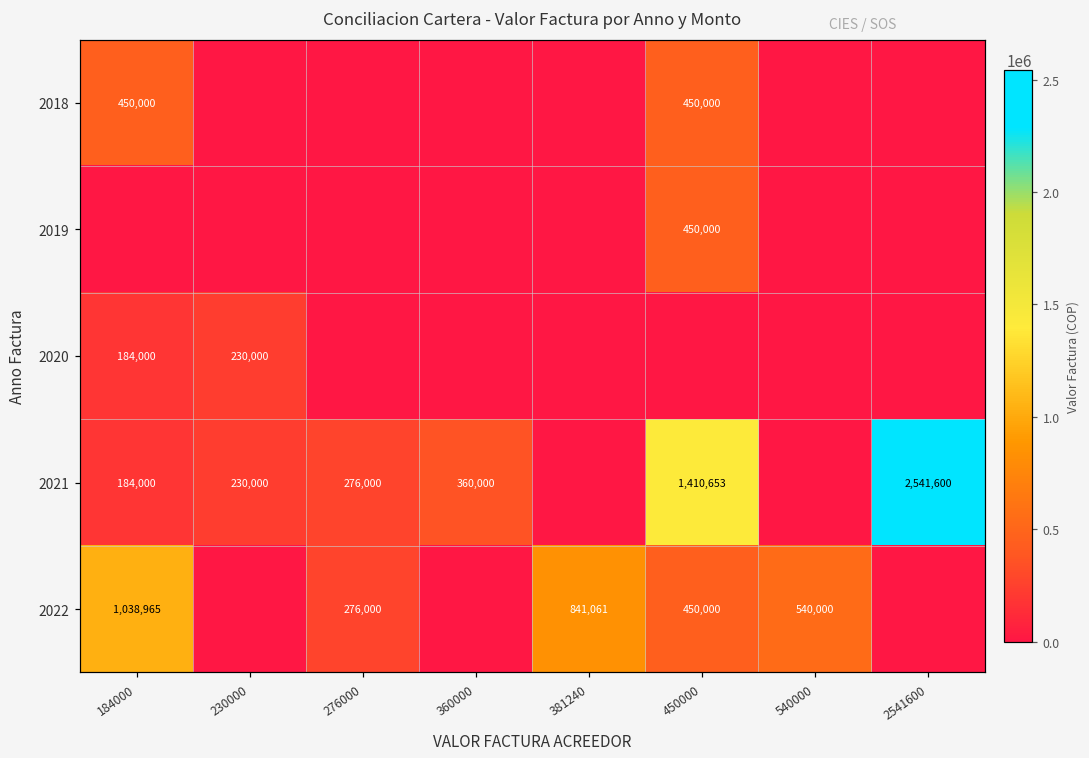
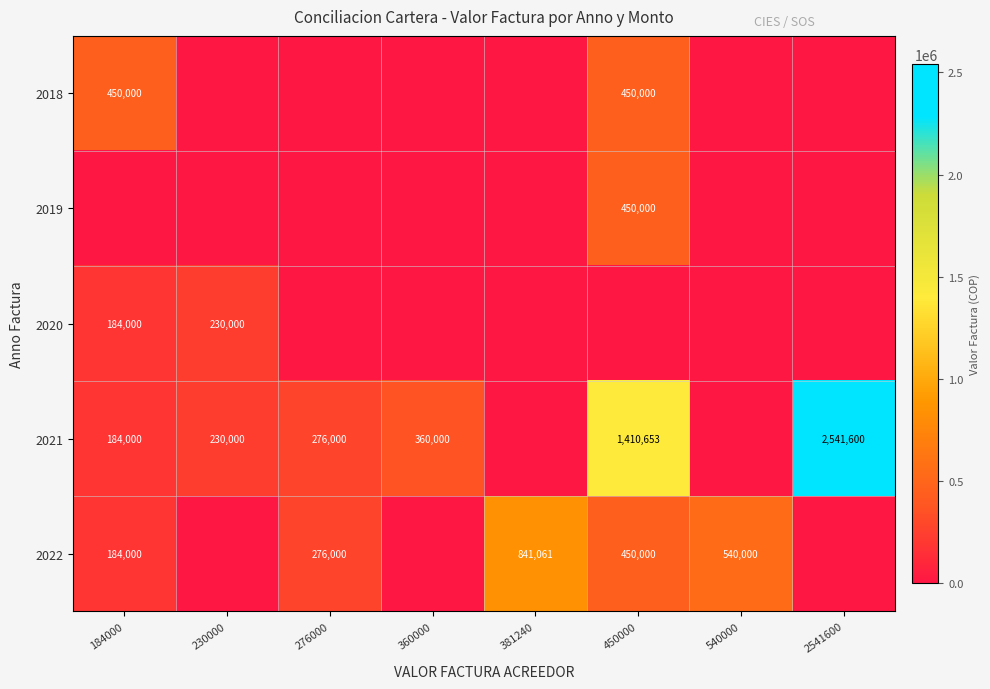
  {
    "2018": {
      "184000": "450,000",
      "450000": "450,000"
    },
    "2019": {
      "450000": "450,000"
    },
    "2020": {
      "184000": "184,000",
      "230000": "230,000"
    },
    "2021": {
      "184000": "184,000",
      "230000": "230,000",
      "276000": "276,000",
      "360000": "360,000",
      "450000": "1,410,653",
      "2541600": "2,541,600"
    },
    "2022": {
-     "184000": "1,038,965",
+     "184000": "184,000",
      "276000": "276,000",
      "381240": "841,061",
      "450000": "450,000",
      "540000": "540,000"
    }
  }
